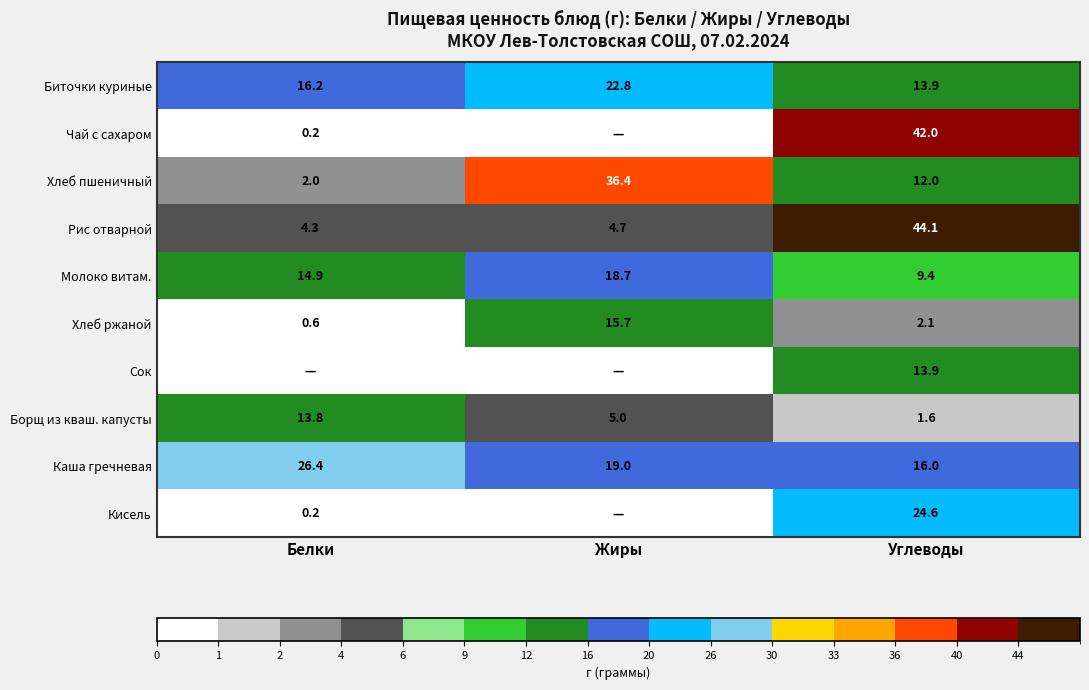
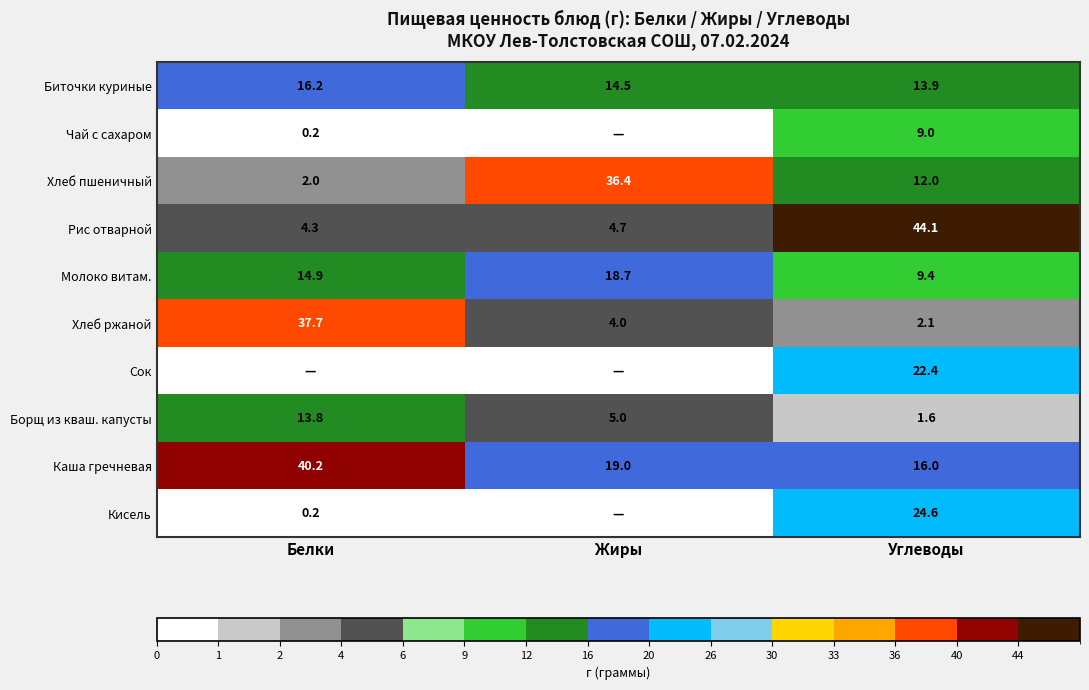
  {
    "Биточки куриные": {
      "Белки": 16.2,
-     "Жиры": 22.8,
+     "Жиры": 14.5,
      "Углеводы": 13.9
    },
    "Чай с сахаром": {
      "Белки": 0.2,
-     "Углеводы": 42.0
+     "Углеводы": 9.0
    },
    "Хлеб пшеничный": {
      "Белки": 2.0,
      "Жиры": 36.4,
      "Углеводы": 12.0
    },
    "Рис отварной": {
      "Белки": 4.3,
      "Жиры": 4.7,
      "Углеводы": 44.1
    },
    "Молоко витам.": {
      "Белки": 14.9,
      "Жиры": 18.7,
      "Углеводы": 9.4
    },
    "Хлеб ржаной": {
-     "Белки": 0.6,
-     "Жиры": 15.7,
+     "Белки": 37.7,
+     "Жиры": 4.0,
      "Углеводы": 2.1
    },
    "Сок": {
-     "Углеводы": 13.9
+     "Углеводы": 22.4
    },
    "Борщ из кваш. капусты": {
      "Белки": 13.8,
      "Жиры": 5.0,
      "Углеводы": 1.6
    },
    "Каша гречневая": {
-     "Белки": 26.4,
+     "Белки": 40.2,
      "Жиры": 19.0,
      "Углеводы": 16.0
    },
    "Кисель": {
      "Белки": 0.2,
      "Углеводы": 24.6
    }
  }
